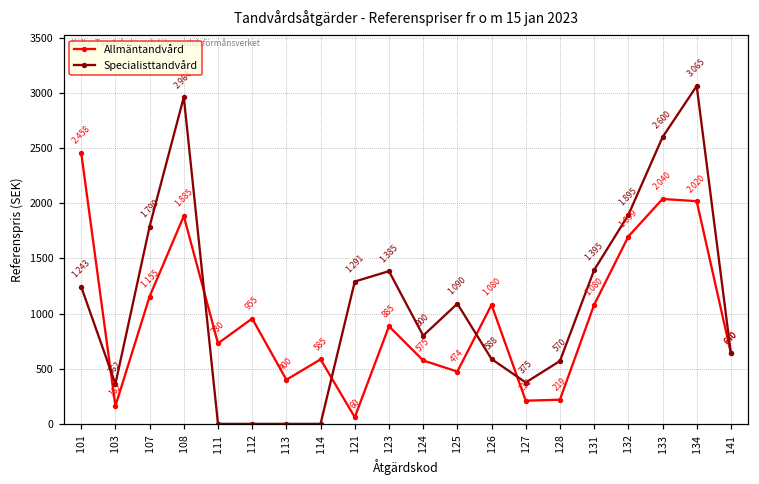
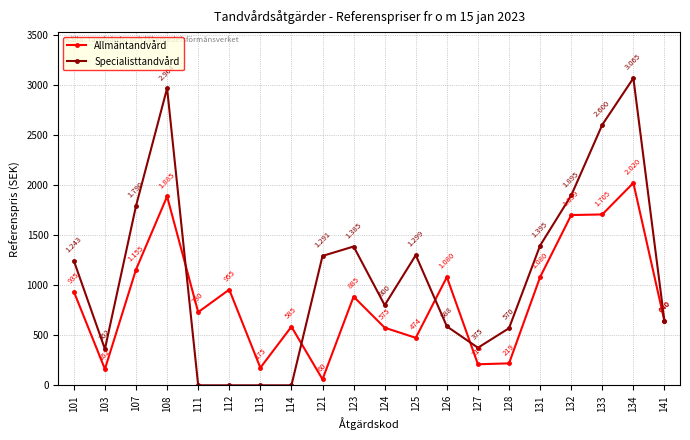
  {
    "Allmäntandvård": {
-     "101": 2.458,
+     "101": 935,
      "111": 730,
      "112": 955,
-     "113": 400,
+     "113": 175,
      "114": 585,
      "121": 60,
      "123": 885,
      "125": 474,
      "128": 219,
-     "133": 2.040
+     "133": 1.705
    },
    "Specialisttandvård": {
      "103": 362,
      "124": 800,
-     "125": 1.090,
+     "125": 1.299,
      "126": 588,
      "127": 375,
      "128": 570
    }
  }
